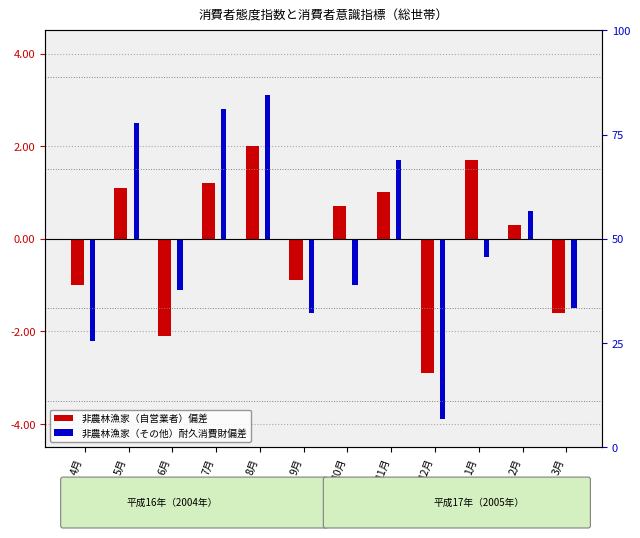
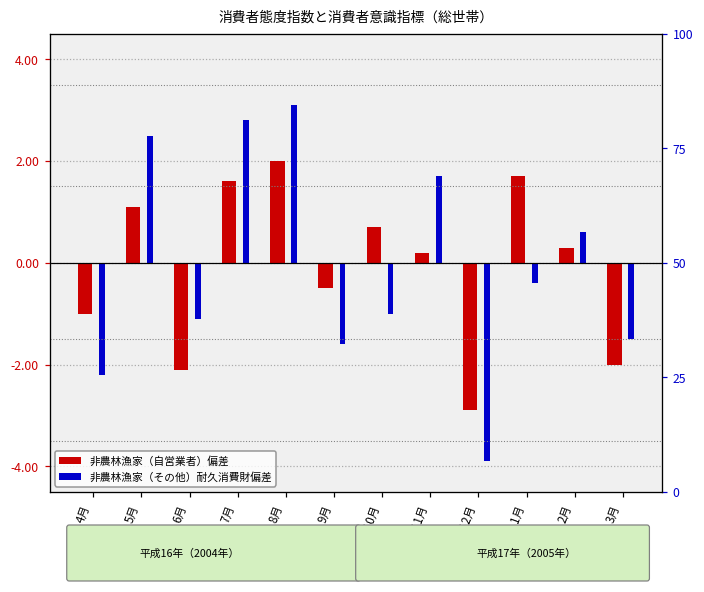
  {
    "非農林漁家（自営業者）偏差": {
      "4月": -1.0,
      "5月": 1.1,
      "6月": -2.1,
-     "7月": 1.2,
+     "7月": 1.6,
      "8月": 2.0,
-     "9月": -0.9,
+     "9月": -0.5,
      "10月": 0.7,
-     "11月": 1.0,
+     "11月": 0.2,
      "12月": -2.9,
      "1月": 1.7,
      "2月": 0.3,
-     "3月": -1.6
+     "3月": -2.0
    }
  }
